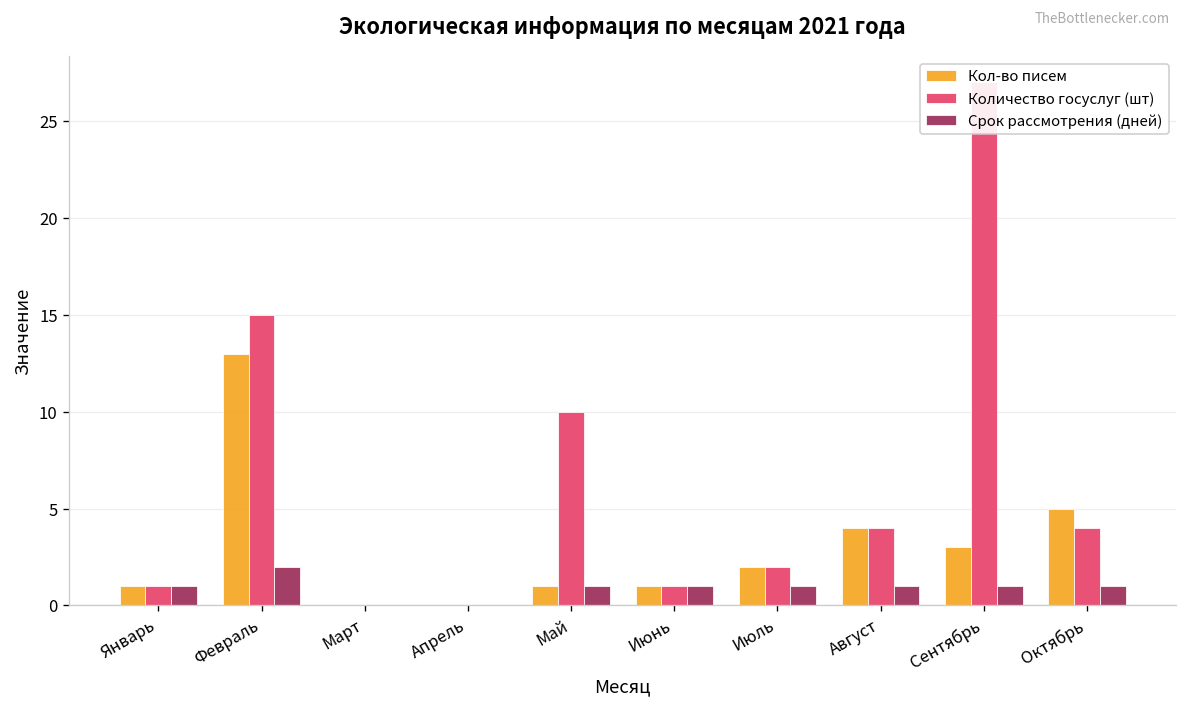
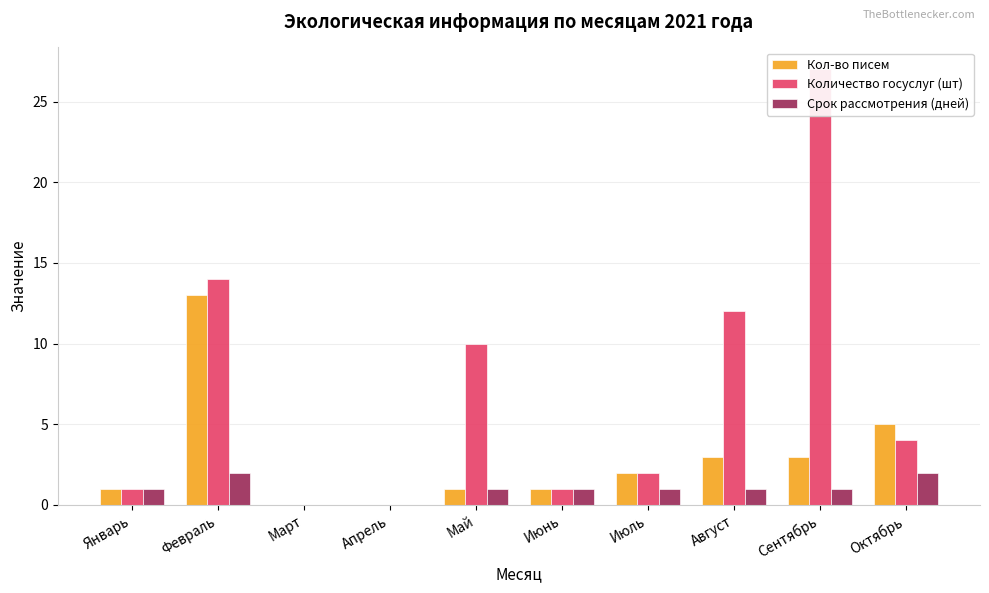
  {
    "Кол-во писем": {
      "Январь": 1,
      "Февраль": 13,
      "Март": 0,
      "Апрель": 0,
      "Май": 1,
      "Июнь": 1,
      "Июль": 2,
-     "Август": 4,
+     "Август": 3,
      "Сентябрь": 3,
      "Октябрь": 5
    },
    "Количество госуслуг (шт)": {
      "Январь": 1,
-     "Февраль": 15,
+     "Февраль": 14,
      "Март": 0,
      "Апрель": 0,
      "Май": 10,
      "Июнь": 1,
      "Июль": 2,
-     "Август": 4,
+     "Август": 12,
      "Октябрь": 4
    },
    "Срок рассмотрения (дней)": {
      "Январь": 1,
      "Февраль": 2,
      "Март": 0,
      "Апрель": 0,
      "Май": 1,
      "Июнь": 1,
      "Июль": 1,
      "Август": 1,
      "Сентябрь": 1,
-     "Октябрь": 1
+     "Октябрь": 2
    }
  }
